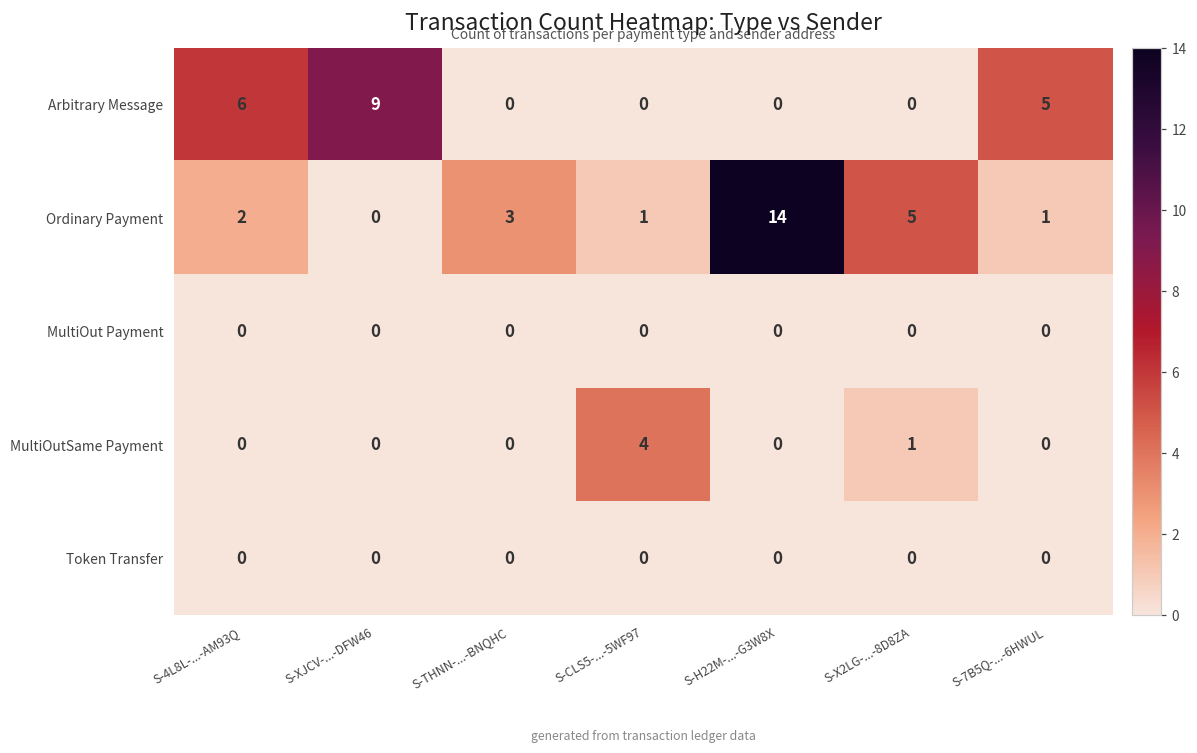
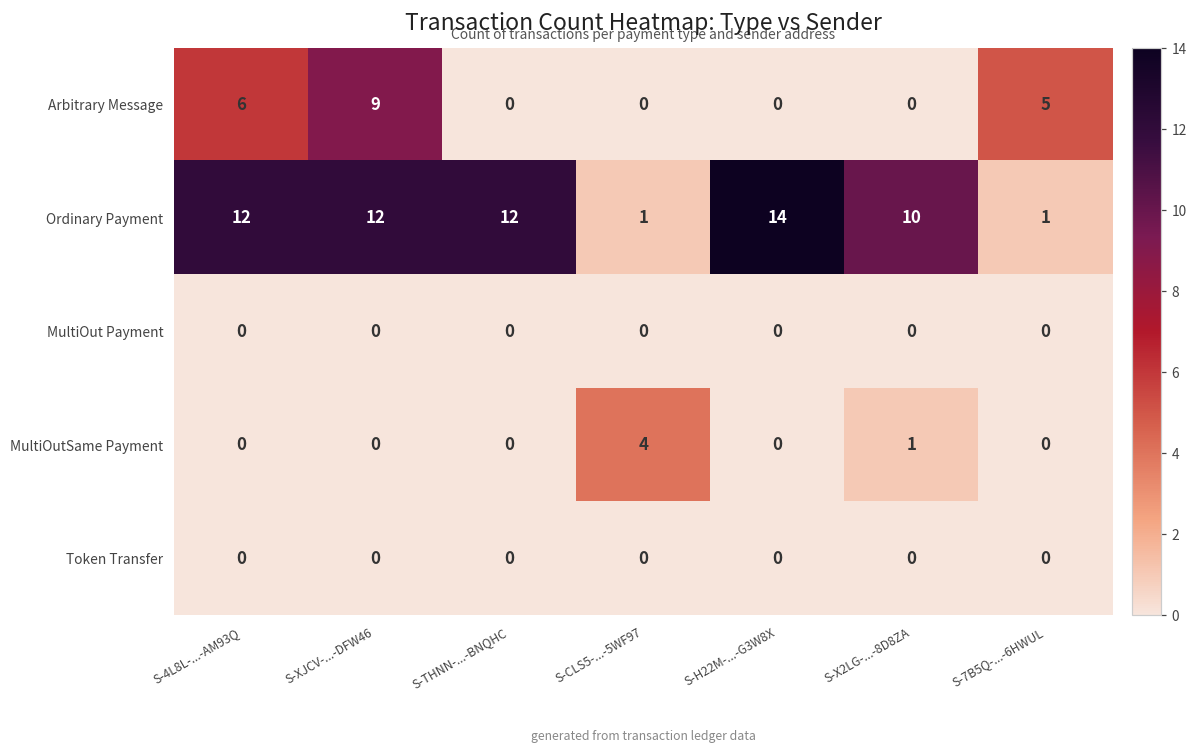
  {
    "Arbitrary Message": {
      "S-4L8L-...-AM93Q": 6,
      "S-XJCV-...-DFW46": 9,
      "S-THNN-...-BNQHC": 0,
      "S-CLS5-...-5WF97": 0,
      "S-H22M-...-G3W8X": 0,
      "S-X2LG-...-8D8ZA": 0,
      "S-7B5Q-...-6HWUL": 5
    },
    "Ordinary Payment": {
-     "S-4L8L-...-AM93Q": 2,
-     "S-XJCV-...-DFW46": 0,
-     "S-THNN-...-BNQHC": 3,
+     "S-4L8L-...-AM93Q": 12,
+     "S-XJCV-...-DFW46": 12,
+     "S-THNN-...-BNQHC": 12,
      "S-CLS5-...-5WF97": 1,
      "S-H22M-...-G3W8X": 14,
-     "S-X2LG-...-8D8ZA": 5,
+     "S-X2LG-...-8D8ZA": 10,
      "S-7B5Q-...-6HWUL": 1
    },
    "MultiOut Payment": {
      "S-4L8L-...-AM93Q": 0,
      "S-XJCV-...-DFW46": 0,
      "S-THNN-...-BNQHC": 0,
      "S-CLS5-...-5WF97": 0,
      "S-H22M-...-G3W8X": 0,
      "S-X2LG-...-8D8ZA": 0,
      "S-7B5Q-...-6HWUL": 0
    },
    "MultiOutSame Payment": {
      "S-4L8L-...-AM93Q": 0,
      "S-XJCV-...-DFW46": 0,
      "S-THNN-...-BNQHC": 0,
      "S-CLS5-...-5WF97": 4,
      "S-H22M-...-G3W8X": 0,
      "S-X2LG-...-8D8ZA": 1,
      "S-7B5Q-...-6HWUL": 0
    },
    "Token Transfer": {
      "S-4L8L-...-AM93Q": 0,
      "S-XJCV-...-DFW46": 0,
      "S-THNN-...-BNQHC": 0,
      "S-CLS5-...-5WF97": 0,
      "S-H22M-...-G3W8X": 0,
      "S-X2LG-...-8D8ZA": 0,
      "S-7B5Q-...-6HWUL": 0
    }
  }
